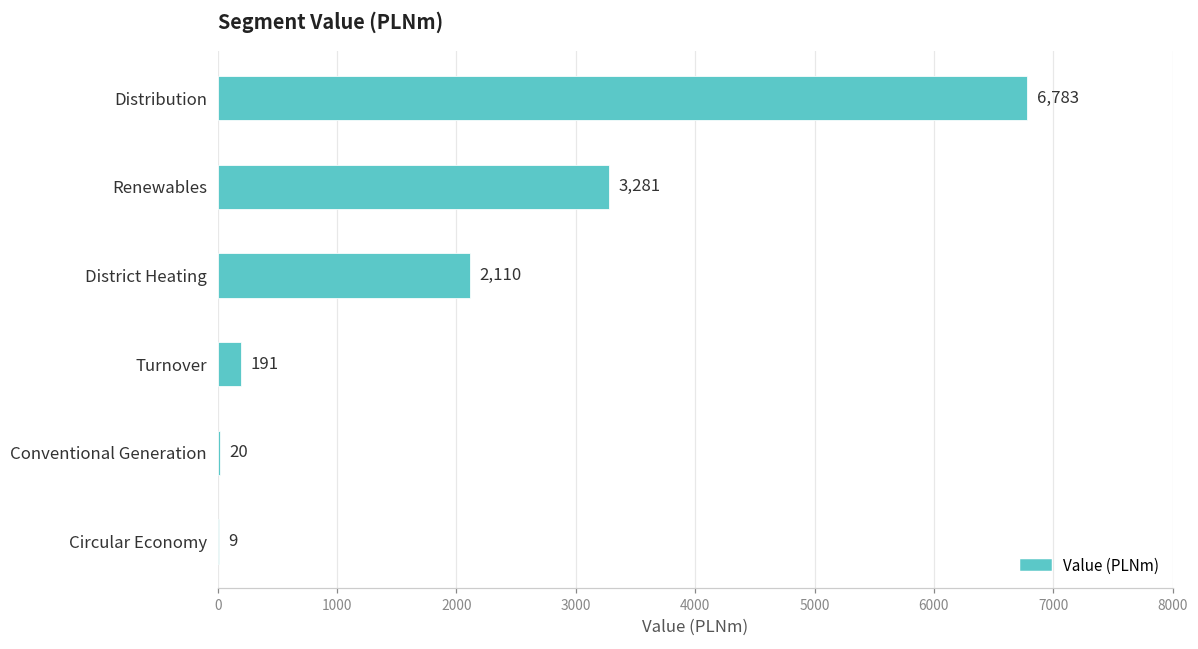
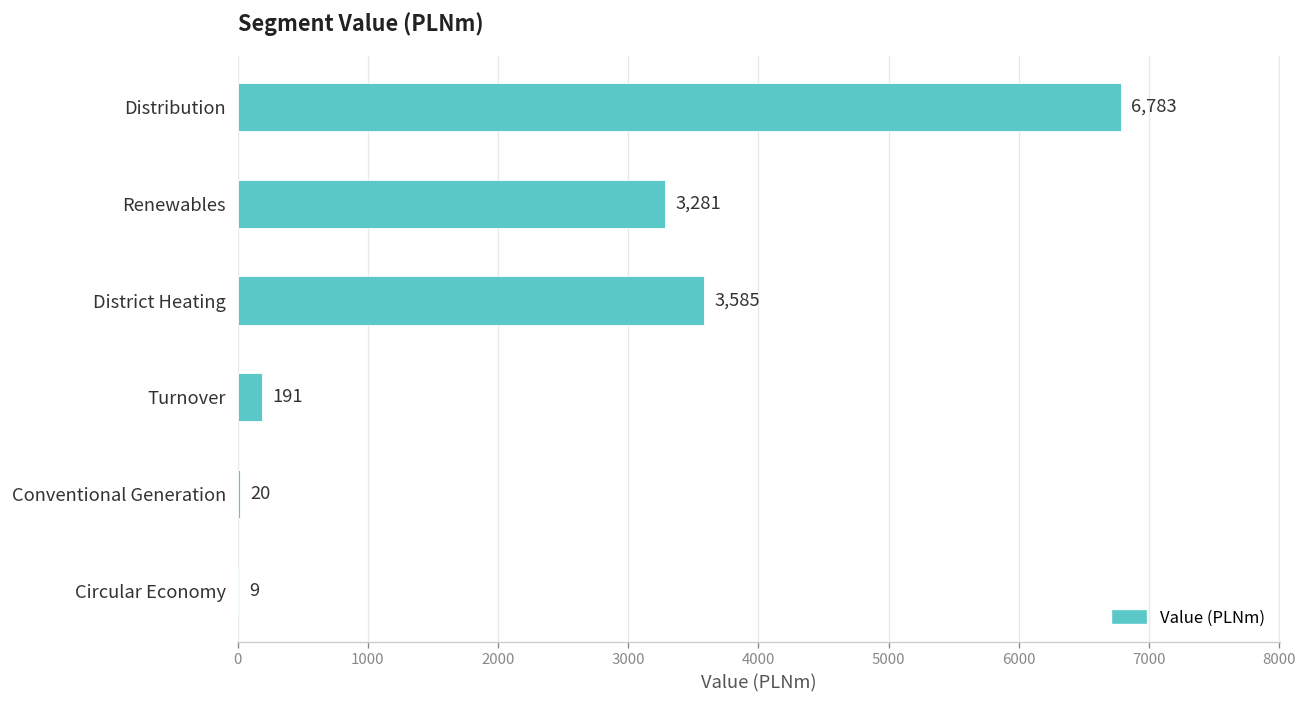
  {
    "Distribution": "6,783",
    "Renewables": "3,281",
-   "District Heating": "2,110",
+   "District Heating": "3,585",
    "Turnover": "191",
    "Conventional Generation": "20",
    "Circular Economy": "9"
  }
